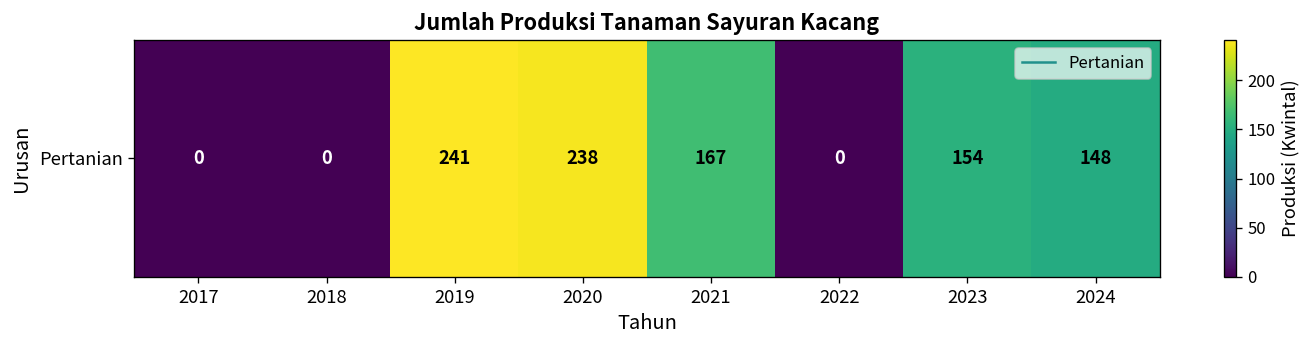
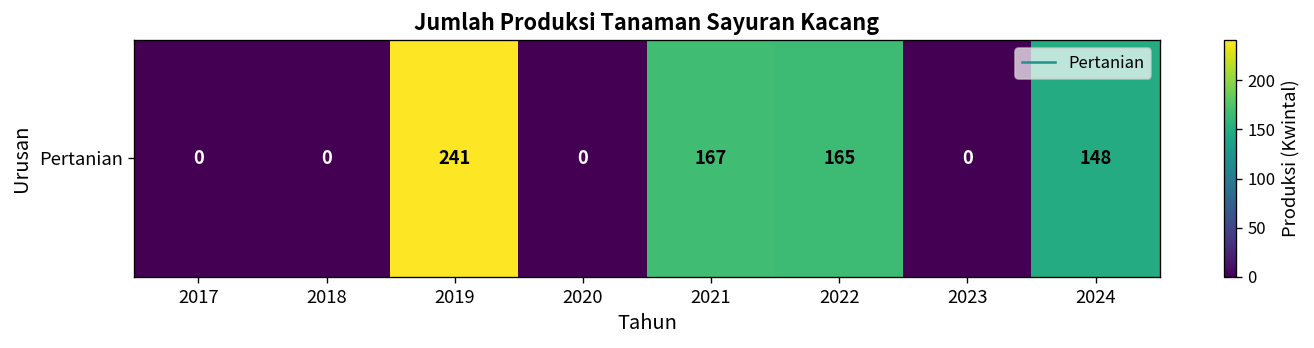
  {
    "Pertanian": {
      "2017": 0,
      "2018": 0,
      "2019": 241,
-     "2020": 238,
+     "2020": 0,
      "2021": 167,
-     "2022": 0,
-     "2023": 154,
+     "2022": 165,
+     "2023": 0,
      "2024": 148
    }
  }
